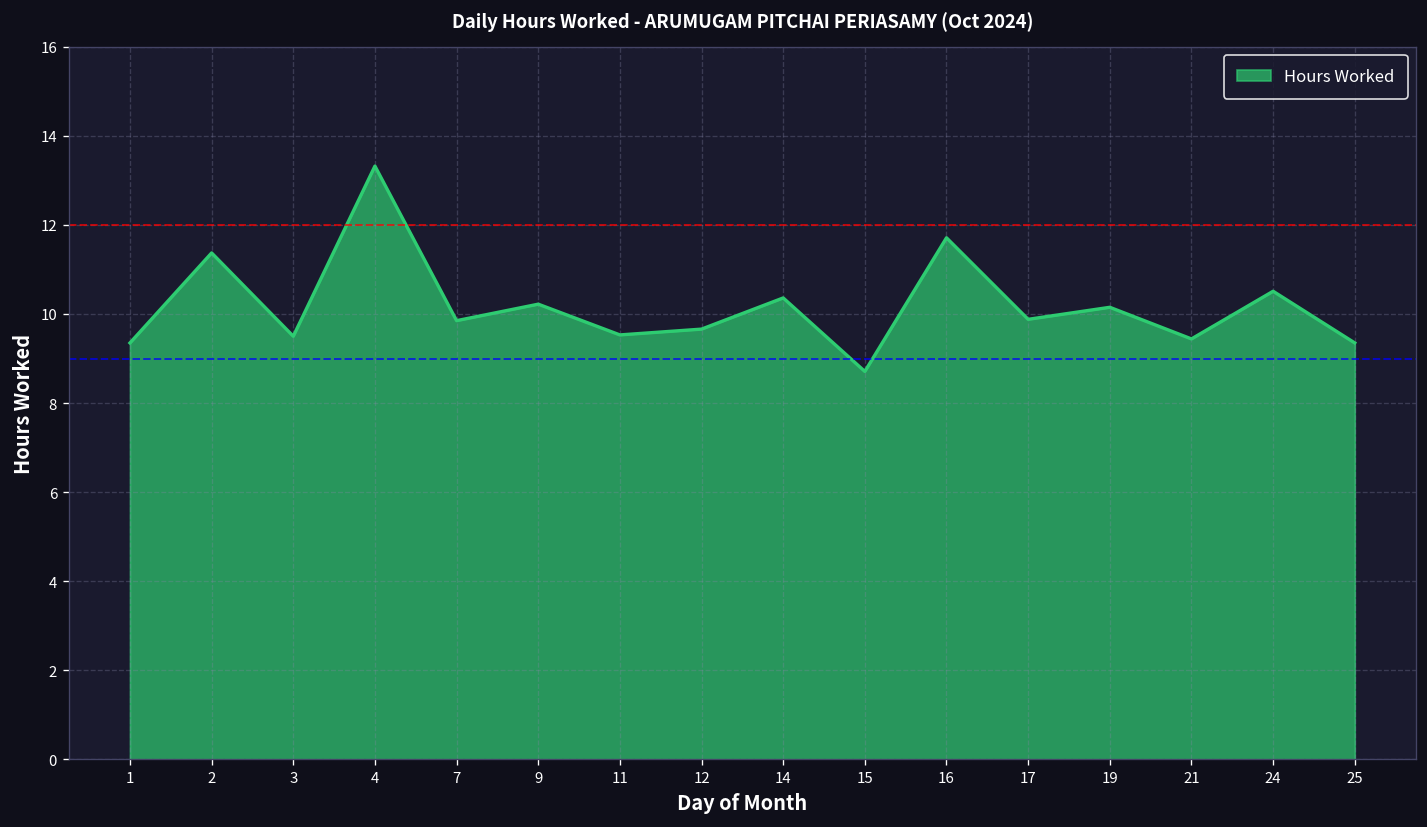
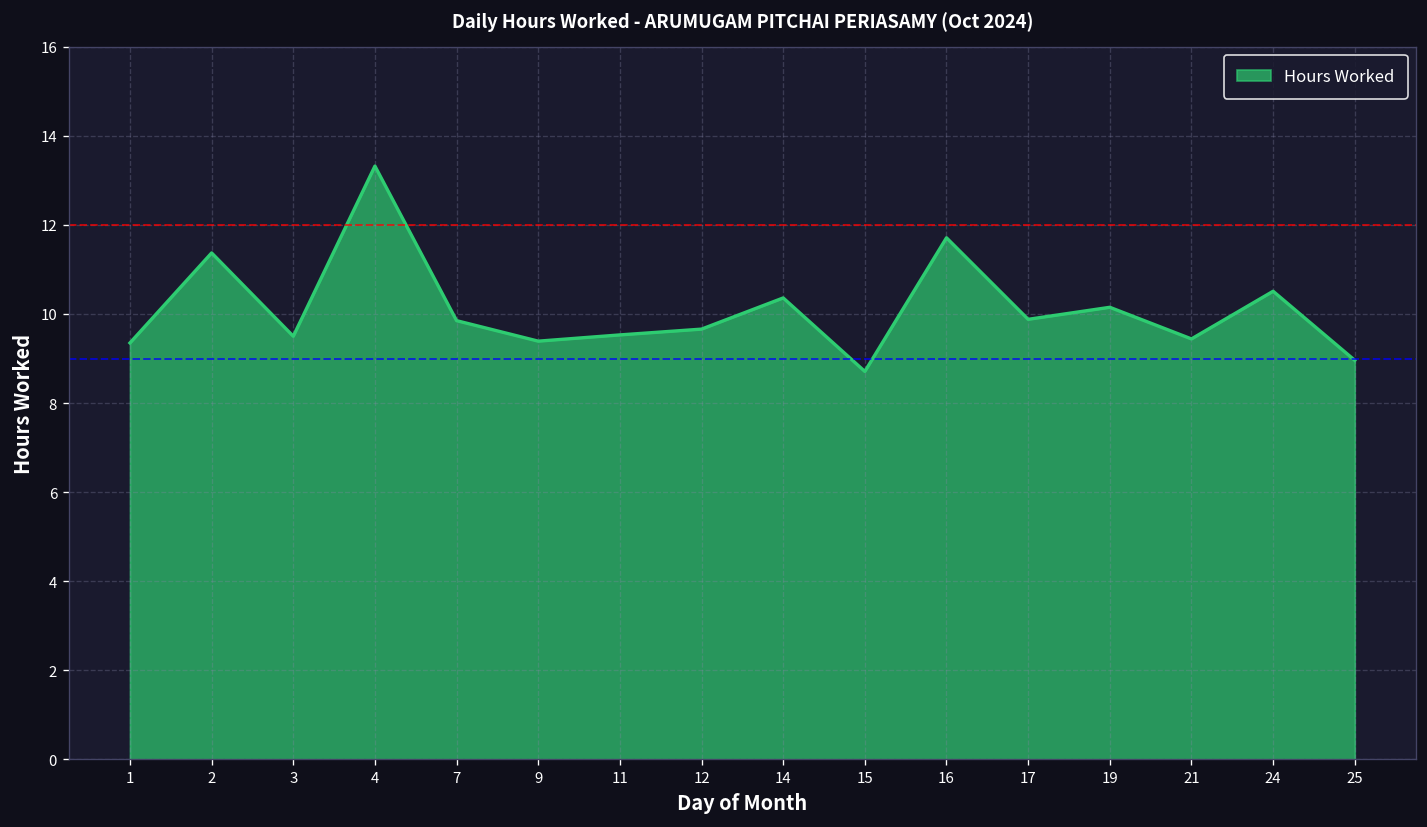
  {
    "1": 9.4,
    "2": 11.4,
    "3": 9.5,
    "4": 13.3,
    "7": 9.9,
-   "9": 10.2,
+   "9": 9.4,
    "11": 9.5,
    "12": 9.7,
    "14": 10.4,
    "15": 8.7,
    "16": 11.7,
    "17": 9.9,
    "19": 10.2,
    "21": 9.4,
    "24": 10.5,
-   "25": 9.4
+   "25": 9.0
  }
